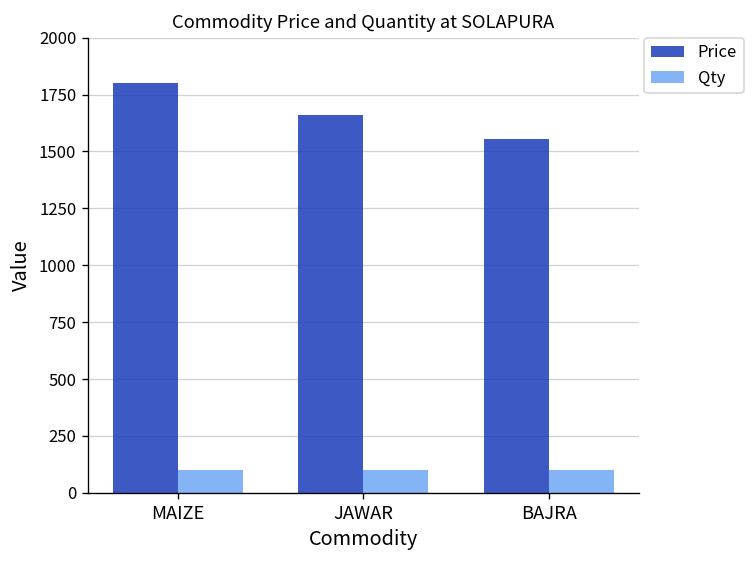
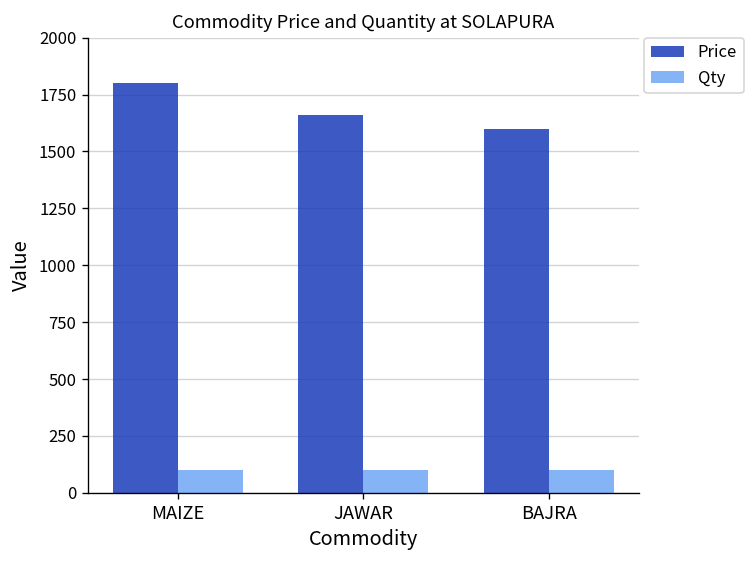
  {
    "Price": {
      "MAIZE": 1800,
      "JAWAR": 1660,
-     "BAJRA": 1560
+     "BAJRA": 1600
    },
    "Qty": {
      "MAIZE": 100,
      "JAWAR": 100,
      "BAJRA": 100
    }
  }
